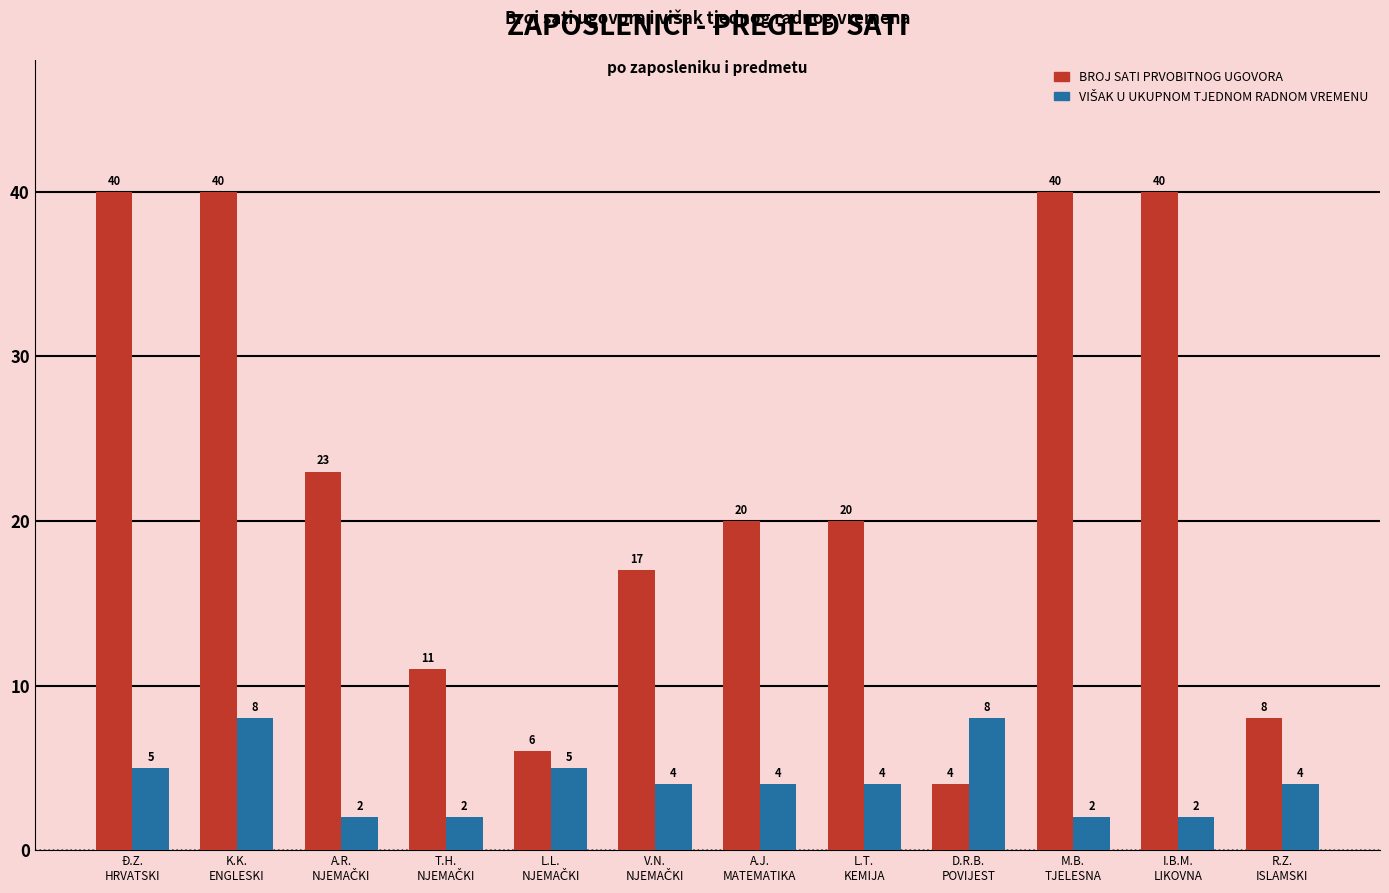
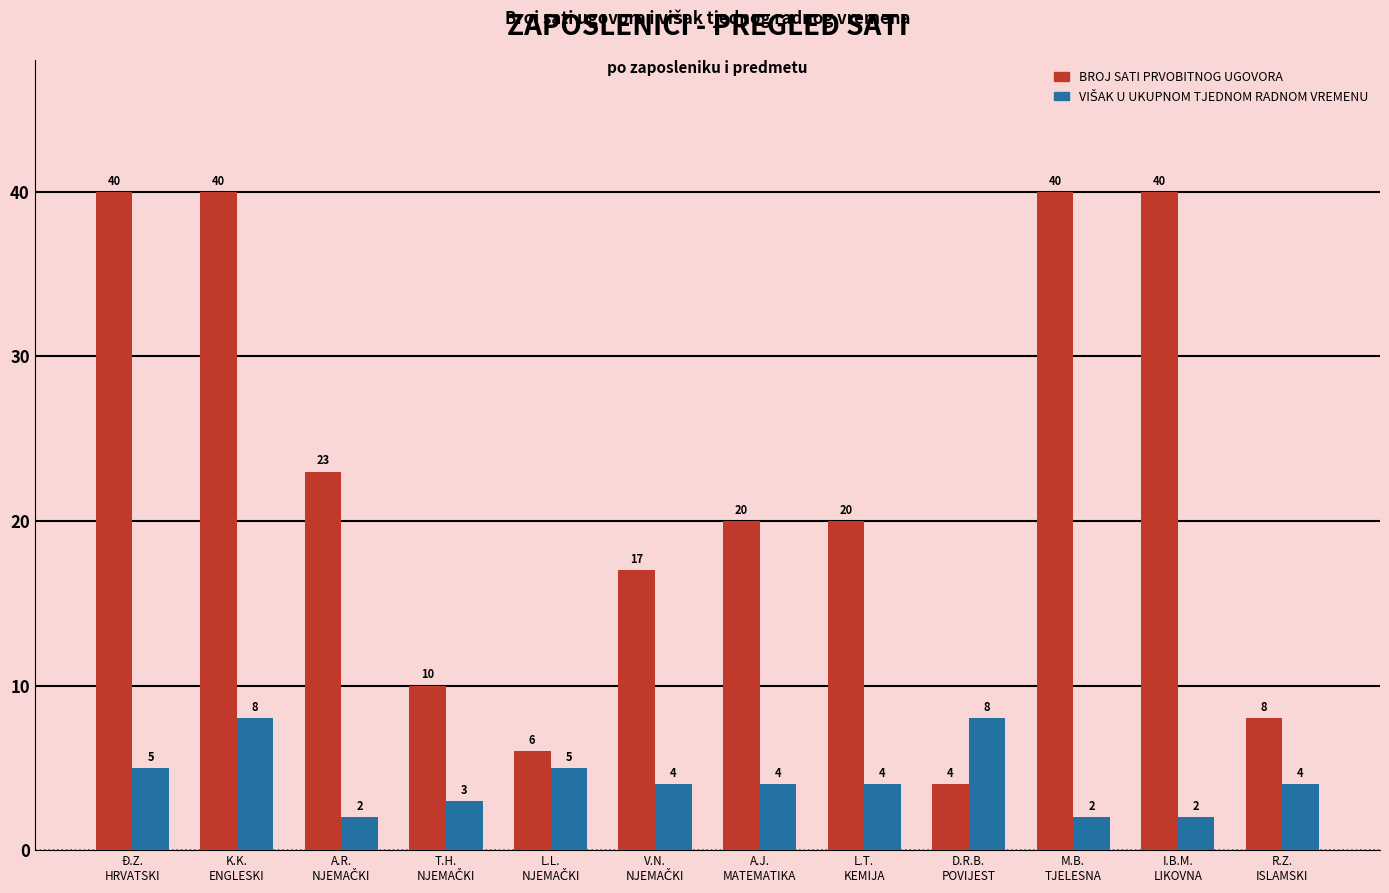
  {
    "BROJ SATI PRVOBITNOG UGOVORA": {
      "Đ.Z. HRVATSKI": 40,
      "K.K. ENGLESKI": 40,
      "A.R. NJEMAČKI": 23,
-     "T.H. NJEMAČKI": 11,
+     "T.H. NJEMAČKI": 10,
      "L.L. NJEMAČKI": 6,
      "V.N. NJEMAČKI": 17,
      "A.J. MATEMATIKA": 20,
      "L.T. KEMIJA": 20,
      "D.R.B. POVIJEST": 4,
      "M.B. TJELESNA": 40,
      "I.B.M. LIKOVNA": 40,
      "R.Z. ISLAMSKI": 8
    },
    "VIŠAK U UKUPNOM TJEDNOM RADNOM VREMENU": {
      "Đ.Z. HRVATSKI": 5,
      "K.K. ENGLESKI": 8,
      "A.R. NJEMAČKI": 2,
-     "T.H. NJEMAČKI": 2,
+     "T.H. NJEMAČKI": 3,
      "L.L. NJEMAČKI": 5,
      "V.N. NJEMAČKI": 4,
      "A.J. MATEMATIKA": 4,
      "L.T. KEMIJA": 4,
      "D.R.B. POVIJEST": 8,
      "M.B. TJELESNA": 2,
      "I.B.M. LIKOVNA": 2,
      "R.Z. ISLAMSKI": 4
    }
  }
